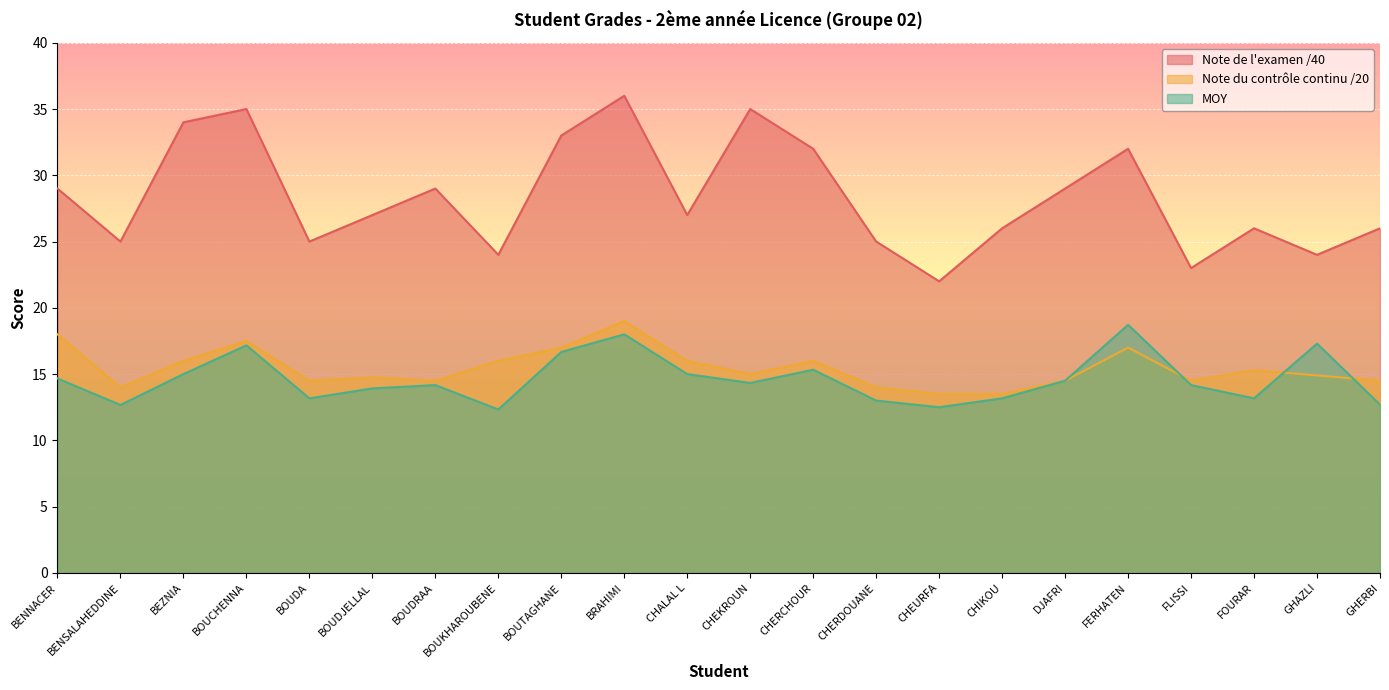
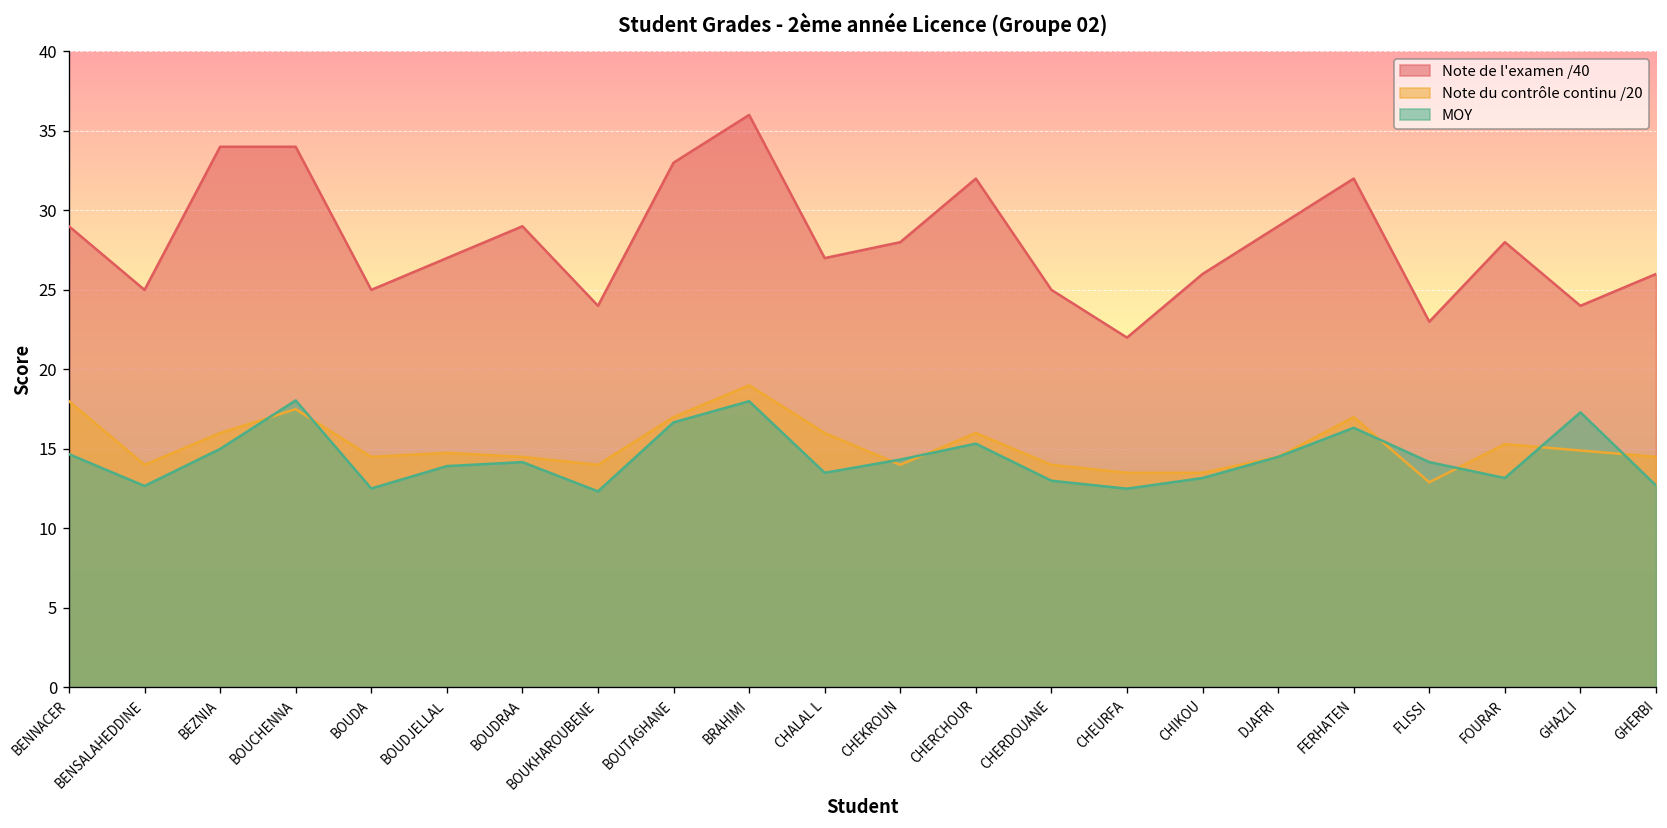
  {
    "Note de l'examen /40": {
      "BENNACER": 29,
      "BENSALAHEDDINE": 25,
      "BEZNIA": 34,
-     "BOUCHENNA": 35,
+     "BOUCHENNA": 34,
      "BOUDA": 25,
      "BOUDJELLAL": 27,
      "BOUDRAA": 29,
      "BOUKHAROUBENE": 24,
      "BOUTAGHANE": 33,
      "BRAHIMI": 36,
      "CHALAL L": 27,
-     "CHEKROUN": 35,
+     "CHEKROUN": 28,
      "CHERCHOUR": 32,
      "CHERDOUANE": 25,
      "CHEURFA": 22,
      "CHIKOU": 26,
      "DJAFRI": 29,
      "FERHATEN": 32,
      "FLISSI": 23,
-     "FOURAR": 26,
+     "FOURAR": 28,
      "GHAZLI": 24,
      "GHERBI": 26
    },
    "Note du contrôle continu /20": {
      "BENNACER": 18.0,
      "BENSALAHEDDINE": 14.0,
      "BEZNIA": 16.0,
      "BOUCHENNA": 17.5,
      "BOUDA": 14.5,
      "BOUDJELLAL": 14.8,
      "BOUDRAA": 14.5,
-     "BOUKHAROUBENE": 16,
+     "BOUKHAROUBENE": 14,
      "BOUTAGHANE": 17.0,
      "BRAHIMI": 19.0,
      "CHALAL L": 16.0,
-     "CHEKROUN": 15,
+     "CHEKROUN": 14,
      "CHERCHOUR": 16.0,
      "CHERDOUANE": 14.0,
      "CHEURFA": 13.5,
      "CHIKOU": 13.5,
      "FERHATEN": 17.0,
-     "FLISSI": 14.5,
+     "FLISSI": 12.9,
      "FOURAR": 15.3,
      "GHAZLI": 14.9,
      "GHERBI": 14.5
    },
    "MOY": {
      "BENNACER": 14.7,
      "BENSALAHEDDINE": 12.7,
      "BEZNIA": 15.0,
-     "BOUCHENNA": 17.2,
-     "BOUDA": 13.2,
+     "BOUCHENNA": 18.1,
+     "BOUDA": 12.5,
      "BOUDJELLAL": 13.9,
      "BOUDRAA": 14.2,
      "BOUKHAROUBENE": 12.3,
      "BOUTAGHANE": 16.7,
      "BRAHIMI": 18.0,
-     "CHALAL L": 15.0,
+     "CHALAL L": 13.5,
      "CHEKROUN": 14.3,
      "CHERCHOUR": 15.3,
      "CHERDOUANE": 13.0,
      "CHEURFA": 12.5,
      "CHIKOU": 13.2,
-     "FERHATEN": 18.7,
+     "FERHATEN": 16.3,
      "FLISSI": 14.2,
      "FOURAR": 13.2,
      "GHAZLI": 17.3,
      "GHERBI": 12.7
    }
  }
